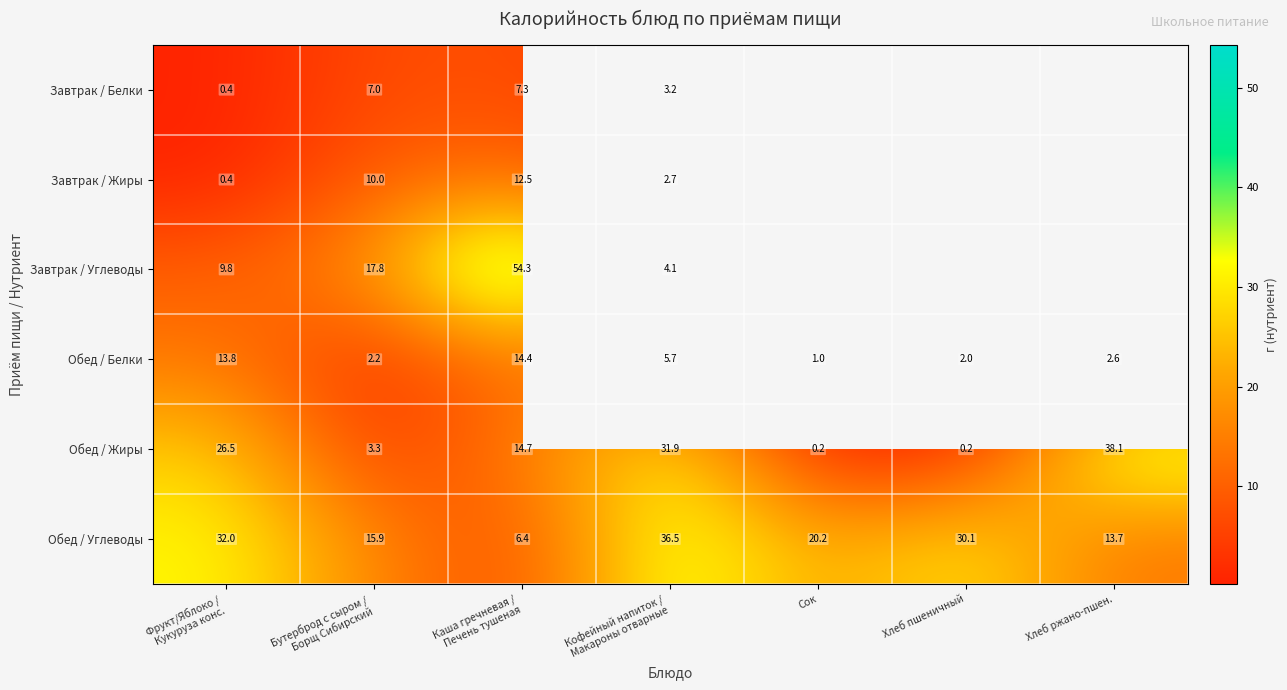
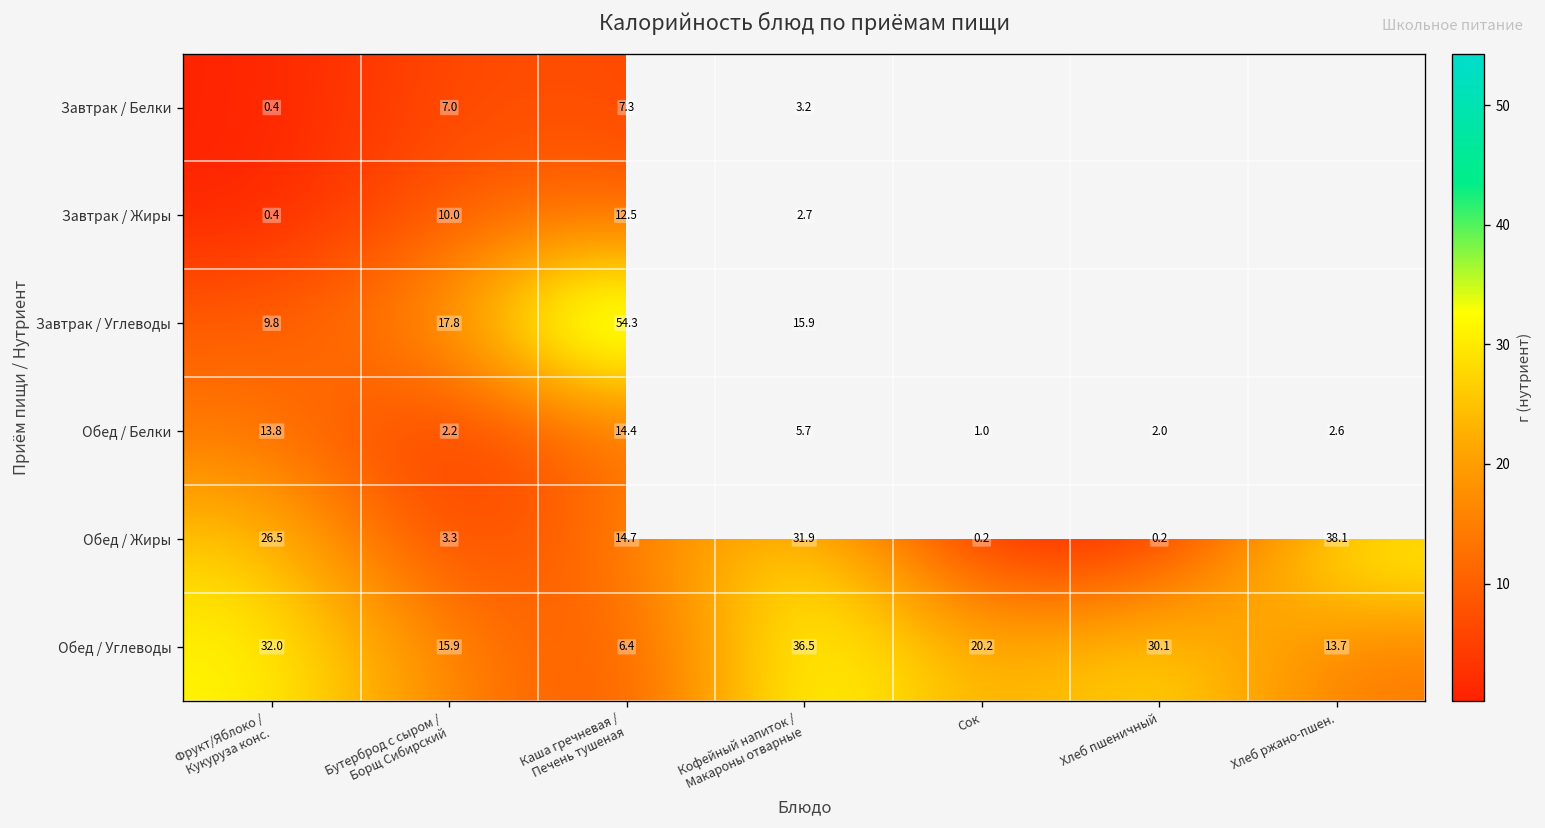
  {
    "Завтрак / Углеводы": {
-     "Кофейный напиток / Макароны отварные": 4.1
+     "Кофейный напиток / Макароны отварные": 15.9
    }
  }
